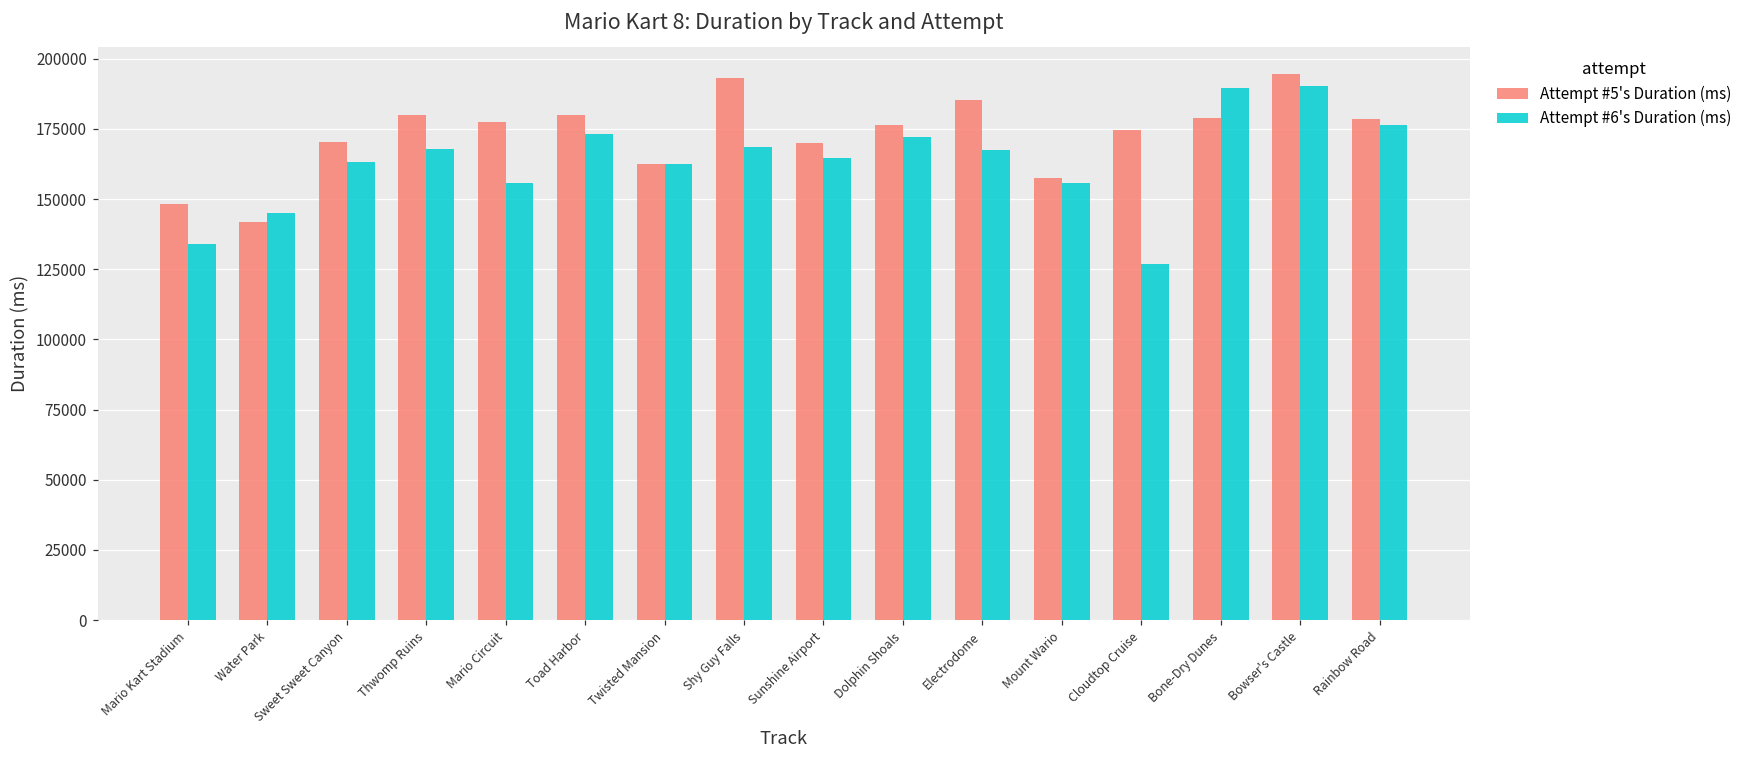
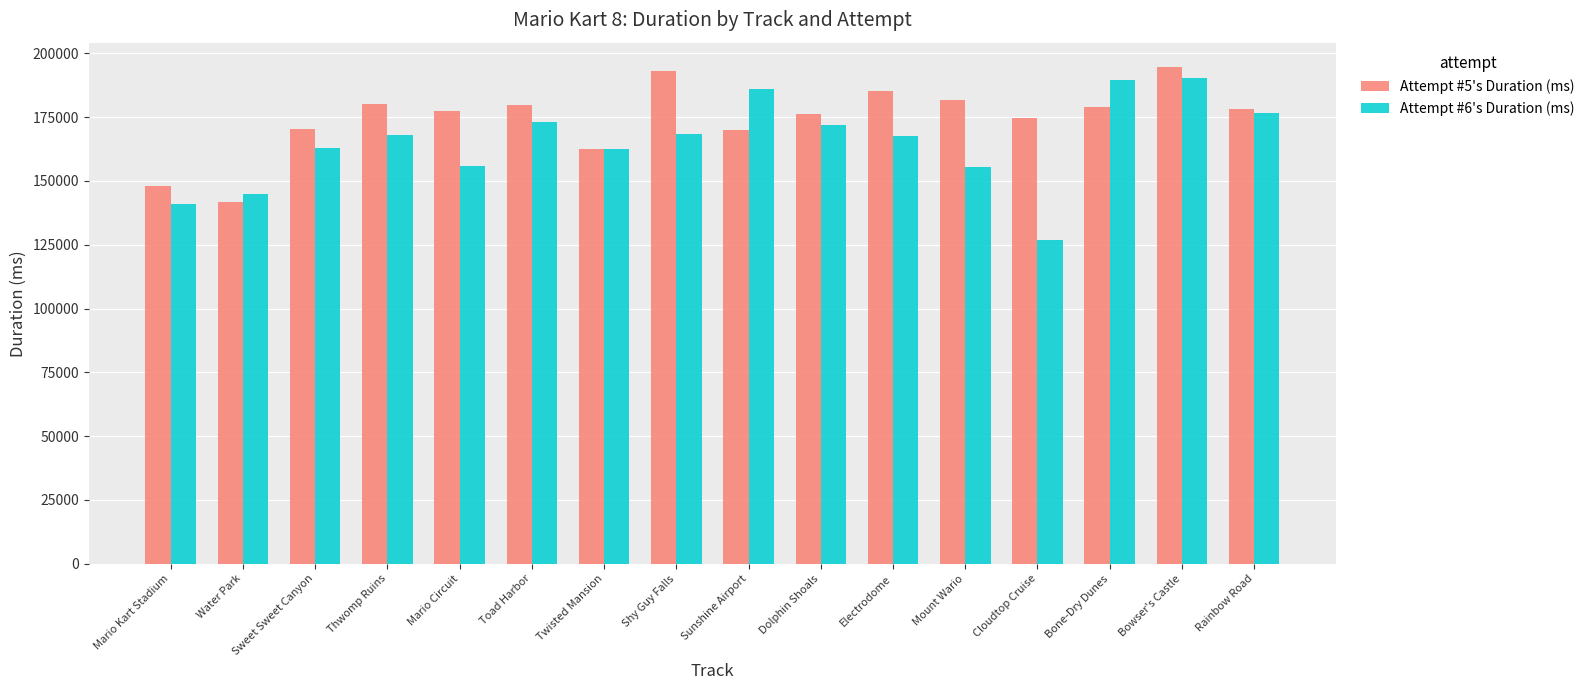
  {
    "Attempt #5's Duration (ms)": {
      "Mario Kart Stadium": 148000,
      "Water Park": 142000,
      "Sweet Sweet Canyon": 170000,
      "Thwomp Ruins": 180000,
      "Mario Circuit": 177000,
      "Toad Harbor": 180000,
      "Twisted Mansion": 163000,
      "Shy Guy Falls": 193000,
      "Sunshine Airport": 170000,
      "Dolphin Shoals": 176000,
      "Electrodome": 185000,
-     "Mount Wario": 158000,
+     "Mount Wario": 182000,
      "Cloudtop Cruise": 175000,
      "Bone-Dry Dunes": 179000,
      "Bowser's Castle": 194000,
      "Rainbow Road": 178000
    },
    "Attempt #6's Duration (ms)": {
-     "Mario Kart Stadium": 134000,
+     "Mario Kart Stadium": 141000,
      "Water Park": 145000,
      "Sweet Sweet Canyon": 163000,
      "Thwomp Ruins": 168000,
      "Mario Circuit": 156000,
      "Toad Harbor": 173000,
      "Twisted Mansion": 163000,
      "Shy Guy Falls": 168000,
-     "Sunshine Airport": 164000,
+     "Sunshine Airport": 186000,
      "Dolphin Shoals": 172000,
      "Electrodome": 168000,
      "Mount Wario": 156000,
      "Cloudtop Cruise": 127000,
      "Bone-Dry Dunes": 190000,
      "Bowser's Castle": 190000,
      "Rainbow Road": 176000
    }
  }
